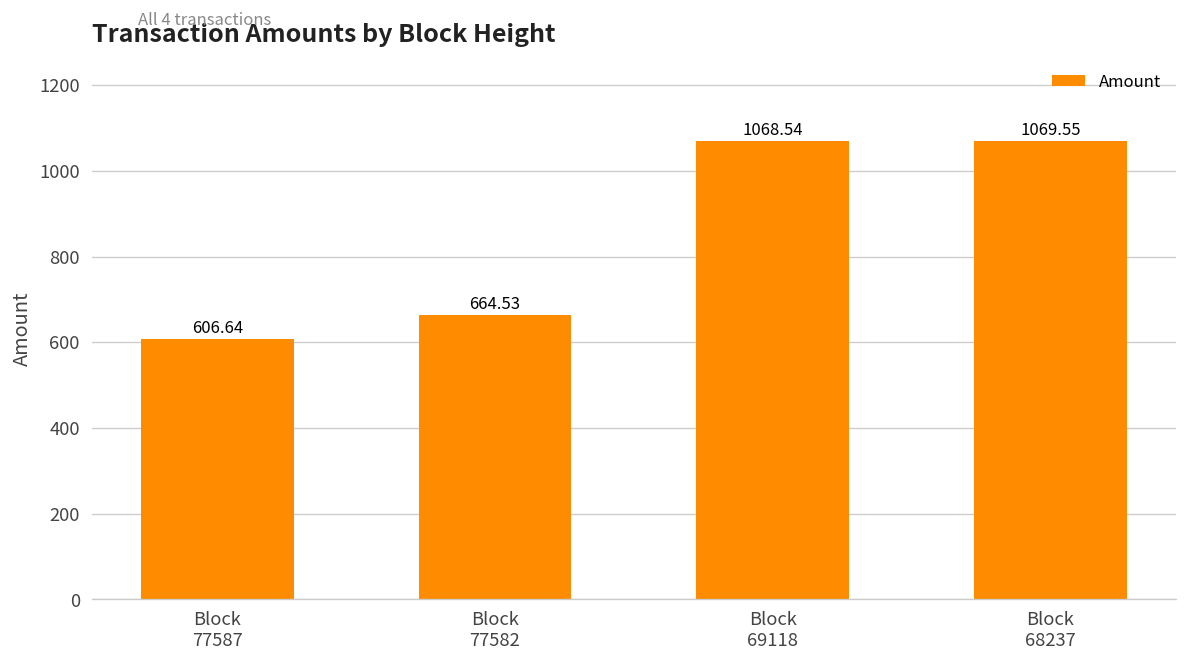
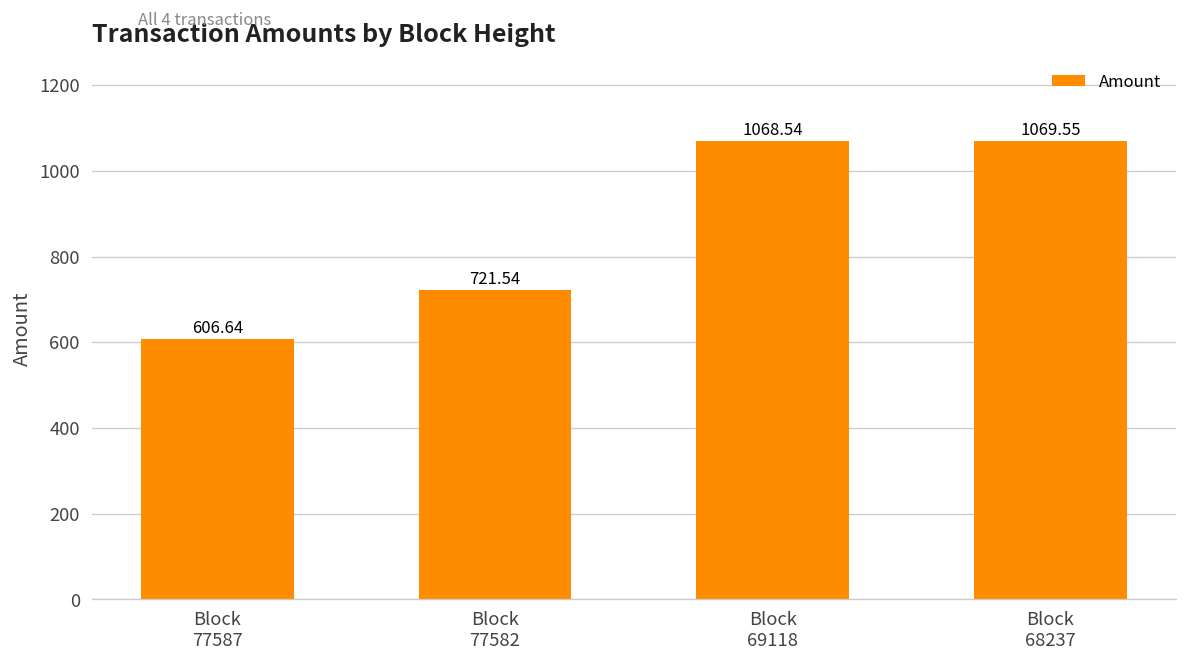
  {
    "Block 77587": 606.64,
-   "Block 77582": 664.53,
+   "Block 77582": 721.54,
    "Block 69118": 1068.54,
    "Block 68237": 1069.55
  }
